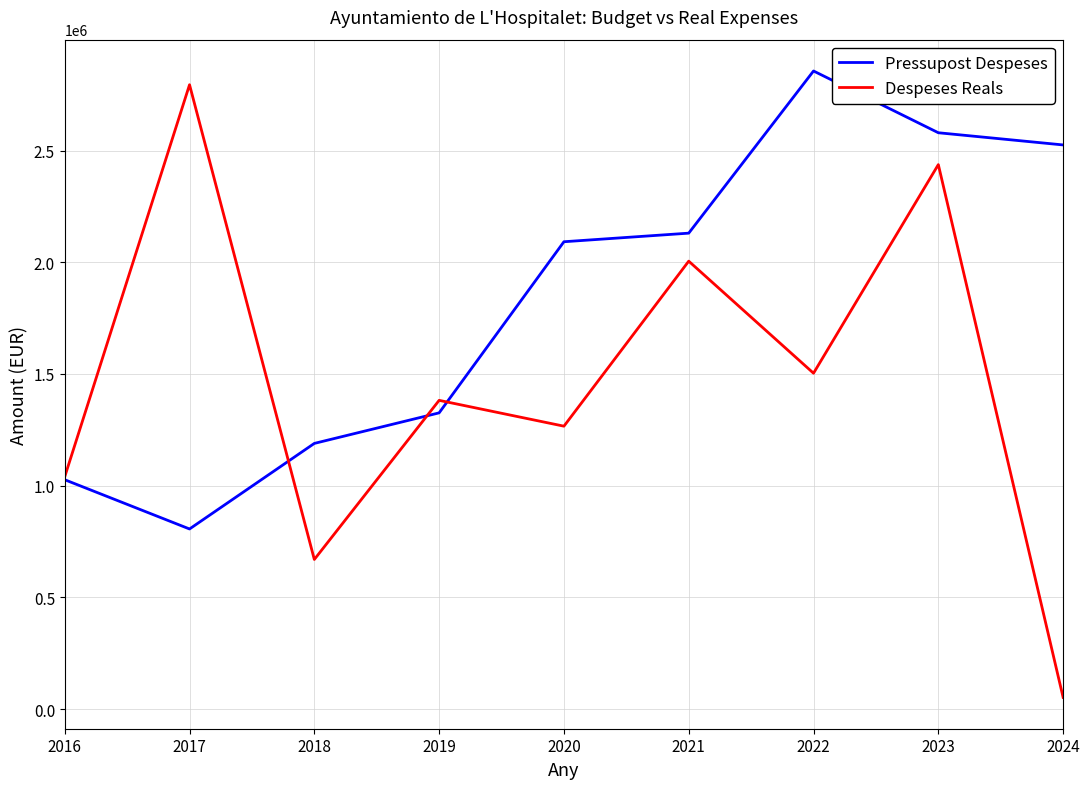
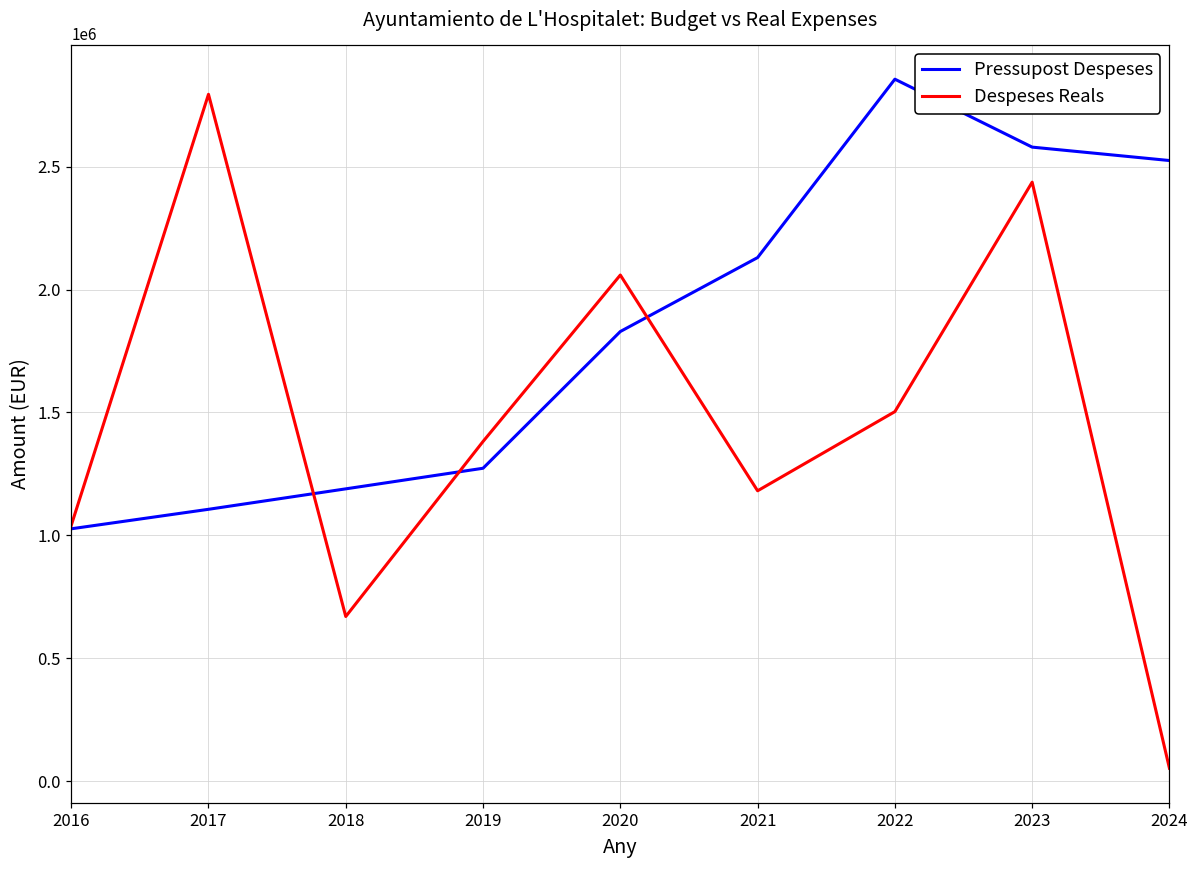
  {
    "Pressupost Despeses": {
      "2016": 1030000,
-     "2017": 810000,
+     "2017": 1110000,
      "2018": 1190000,
-     "2019": 1330000,
-     "2020": 2090000,
+     "2019": 1270000,
+     "2020": 1830000,
      "2021": 2130000,
      "2022": 2860000,
      "2023": 2580000,
      "2024": 2520000
    },
    "Despeses Reals": {
      "2016": 1040000,
      "2017": 2790000,
      "2018": 670000,
      "2019": 1380000,
-     "2020": 1270000,
-     "2021": 2000000,
+     "2020": 2060000,
+     "2021": 1180000,
      "2022": 1500000,
      "2023": 2440000,
      "2024": 50000
    }
  }
